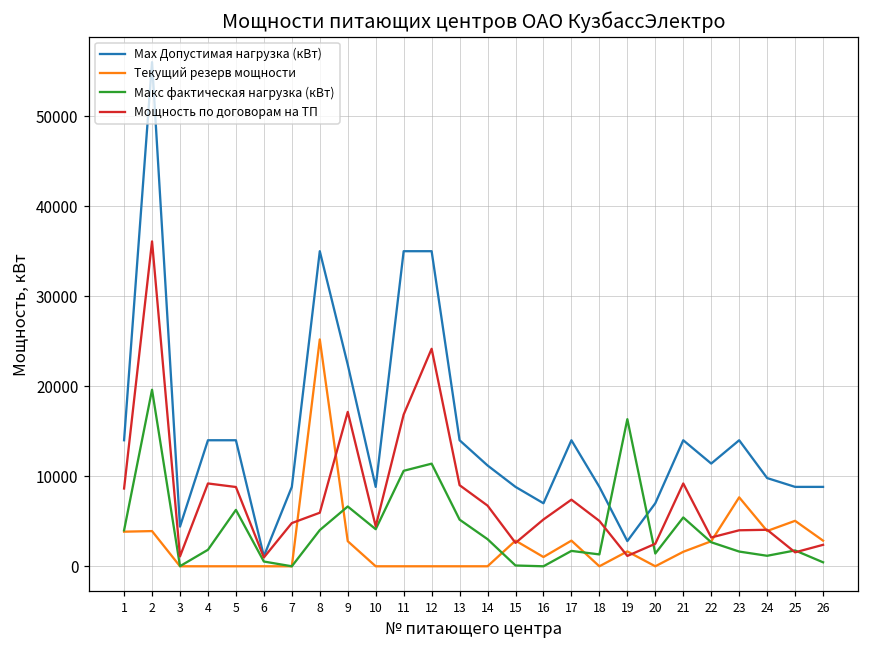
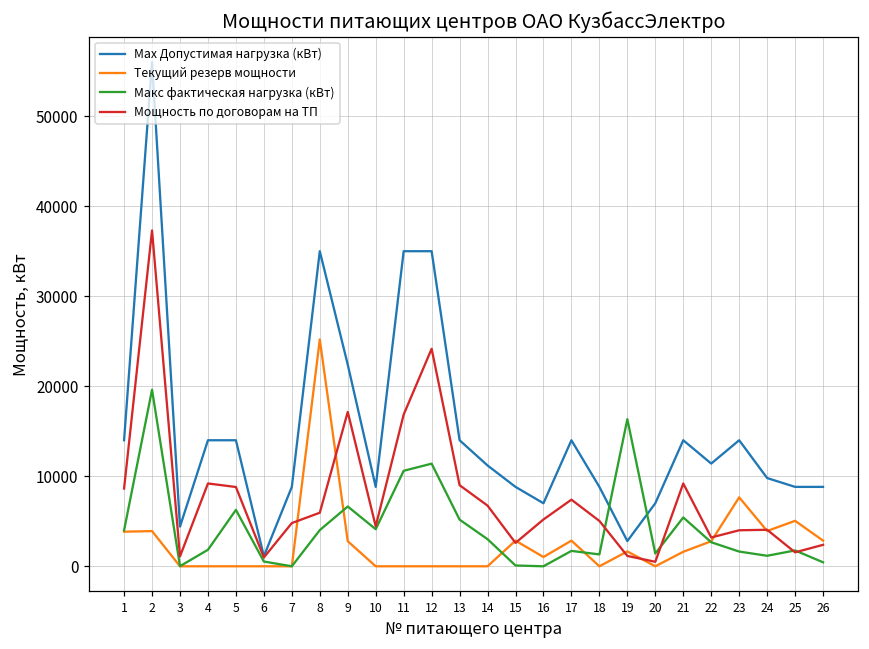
  {
    "Max Допустимая нагрузка (кВт)": {
      "1": 14000,
      "3": 4000,
      "4": 14000,
      "5": 14000,
      "7": 9000,
      "8": 35000,
      "9": 22000,
      "10": 9000,
      "11": 35000,
      "12": 35000,
      "13": 14000,
      "14": 11000,
      "15": 9000,
      "16": 7000,
      "17": 14000,
      "18": 9000,
      "19": 3000,
      "20": 7000,
      "21": 14000,
      "22": 11000,
      "23": 14000,
      "24": 10000,
      "25": 9000,
      "26": 9000
    },
    "Текущий резерв мощности": {
      "2": 4000,
      "4": 0,
      "5": 0,
      "6": 0,
      "8": 25000,
      "9": 3000,
      "10": 0,
      "11": 0,
      "12": 0,
      "13": 0,
      "14": 0,
      "16": 1000,
      "17": 3000,
      "18": 0,
      "19": 2000,
      "20": 0,
      "21": 2000,
      "23": 8000,
      "25": 5000,
      "26": 3000
    },
    "Макс фактическая нагрузка (кВт)": {
      "2": 20000,
      "4": 2000,
      "5": 6000,
      "6": 1000,
      "8": 4000,
      "9": 7000,
      "10": 4000,
      "11": 11000,
      "12": 11000,
      "13": 5000,
      "14": 3000,
      "15": 0,
      "16": 0,
      "17": 2000,
      "18": 1000,
      "19": 16000,
      "20": 1000,
      "21": 5000,
      "23": 2000,
      "24": 1000,
      "26": 0
    },
    "Мощность по договорам на ТП": {
      "1": 9000,
-     "2": 36000,
+     "2": 37000,
      "3": 1000,
      "4": 9000,
      "5": 9000,
      "7": 5000,
      "8": 6000,
      "9": 17000,
      "10": 4000,
      "11": 17000,
      "12": 24000,
      "13": 9000,
      "14": 7000,
      "16": 5000,
      "17": 7000,
      "18": 5000,
      "19": 1000,
-     "20": 3000,
+     "20": 0,
      "21": 9000,
      "22": 3000,
      "23": 4000,
      "26": 2000
    }
  }
